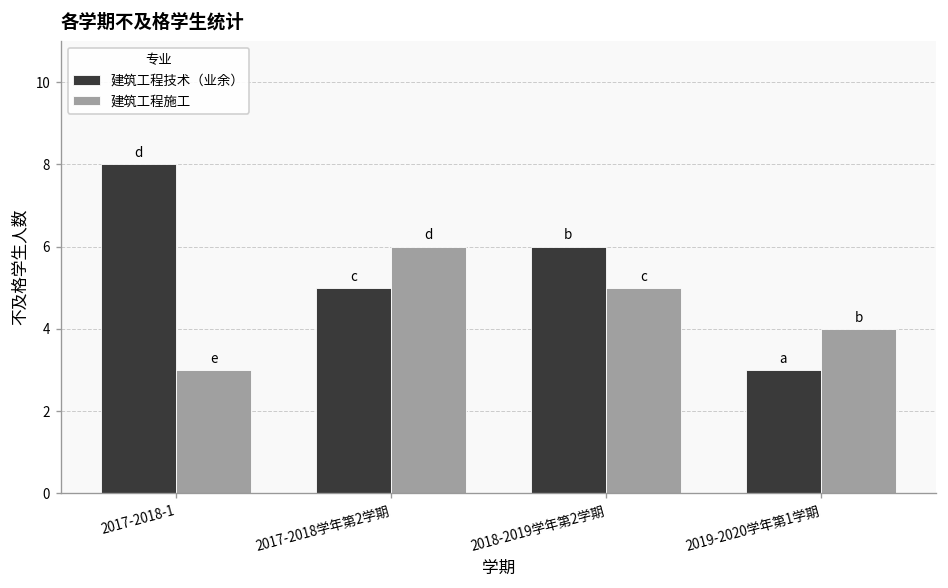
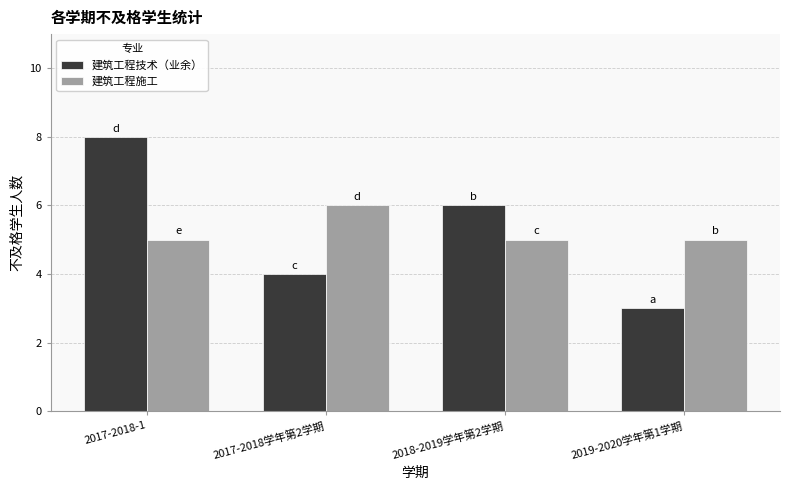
  {
    "建筑工程技术（业余）": {
      "2017-2018-1": 8,
-     "2017-2018学年第2学期": 5,
+     "2017-2018学年第2学期": 4,
      "2018-2019学年第2学期": 6,
      "2019-2020学年第1学期": 3
    },
    "建筑工程施工": {
-     "2017-2018-1": 3,
+     "2017-2018-1": 5,
      "2017-2018学年第2学期": 6,
      "2018-2019学年第2学期": 5,
-     "2019-2020学年第1学期": 4
+     "2019-2020学年第1学期": 5
    }
  }
